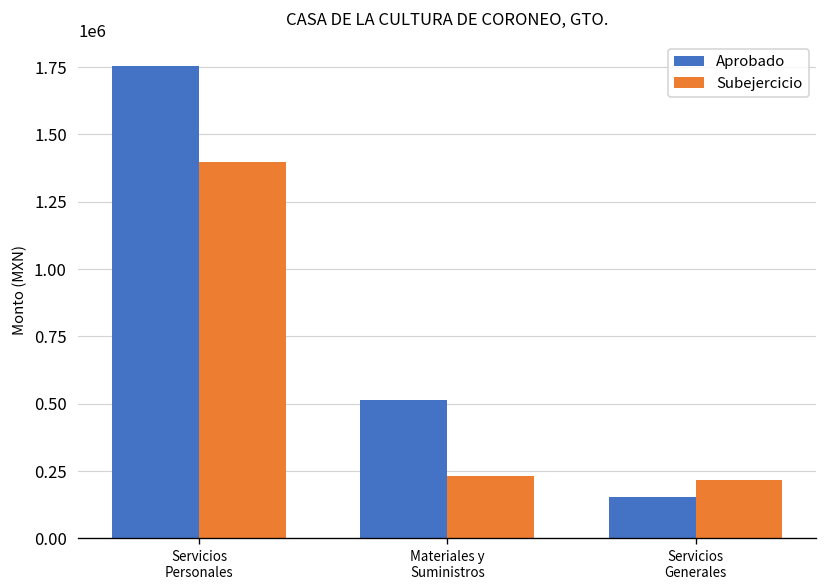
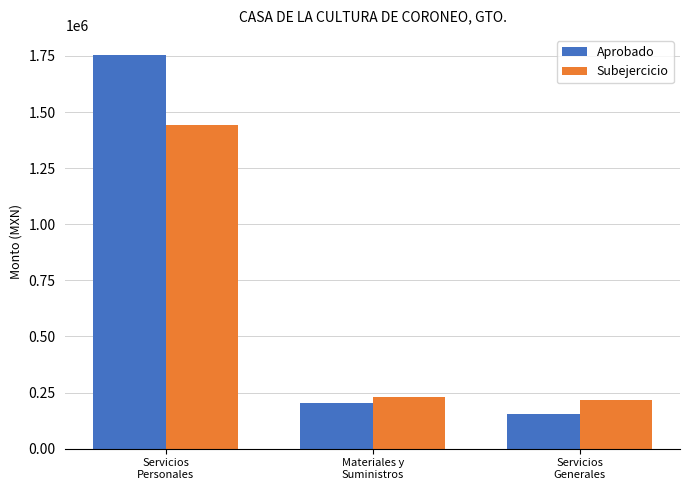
  {
    "Aprobado": {
      "Servicios Personales": 1760000,
-     "Materiales y Suministros": 520000,
+     "Materiales y Suministros": 200000,
      "Servicios Generales": 150000
    },
    "Subejercicio": {
-     "Servicios Personales": 1400000,
+     "Servicios Personales": 1440000,
      "Materiales y Suministros": 230000,
      "Servicios Generales": 220000
    }
  }
